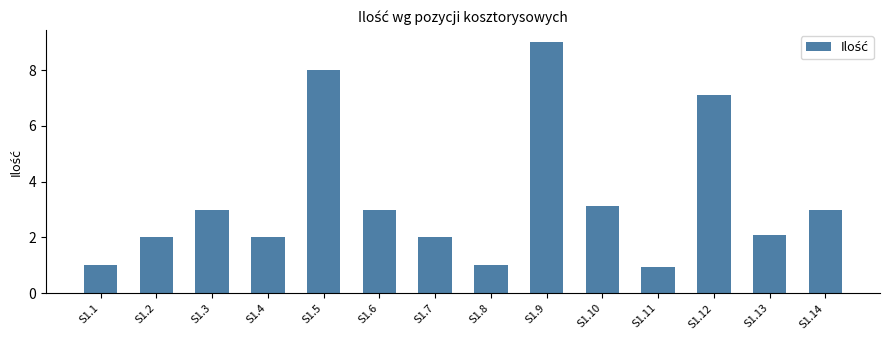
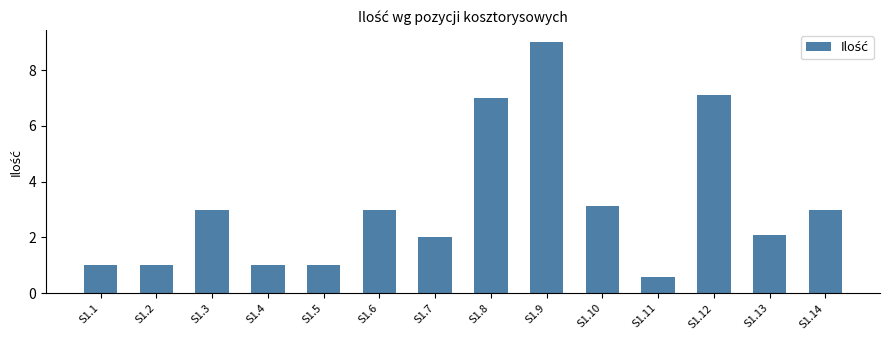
  {
    "S1.1": 1.0,
-   "S1.2": 2,
+   "S1.2": 1,
    "S1.3": 3.0,
-   "S1.4": 2,
-   "S1.5": 8,
+   "S1.4": 1,
+   "S1.5": 1,
    "S1.6": 3.0,
    "S1.7": 2.0,
-   "S1.8": 1,
+   "S1.8": 7,
    "S1.9": 9.0,
    "S1.10": 3.1,
-   "S1.11": 0.9,
+   "S1.11": 0.6,
    "S1.12": 7.1,
    "S1.13": 2.1,
    "S1.14": 3.0
  }
